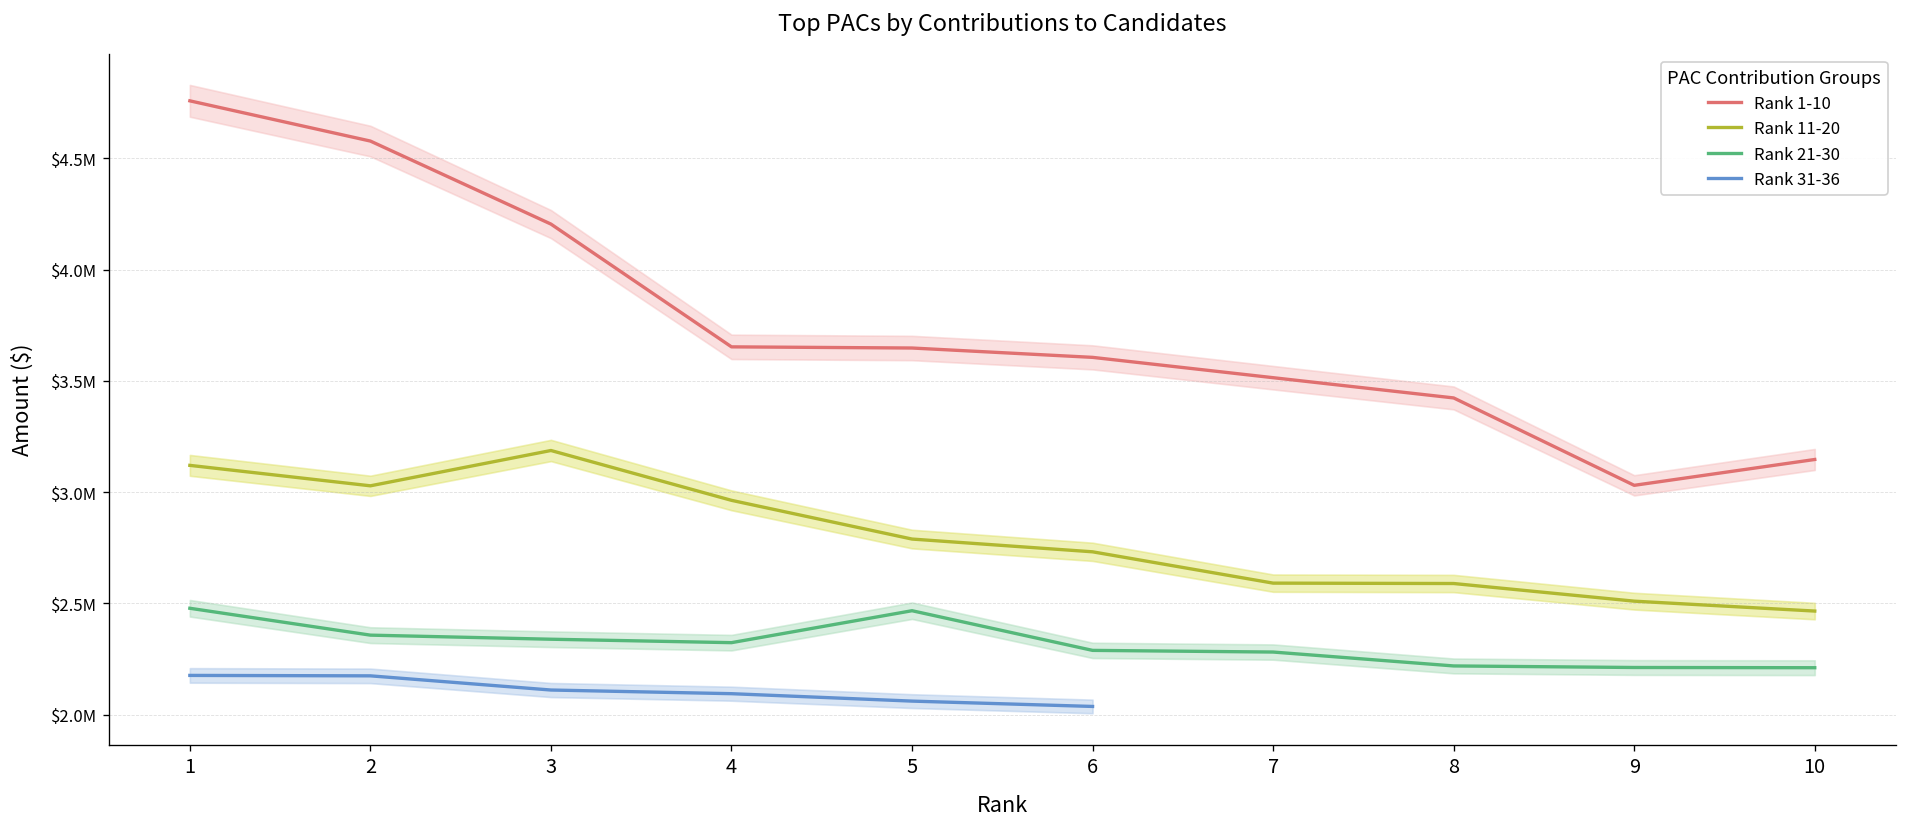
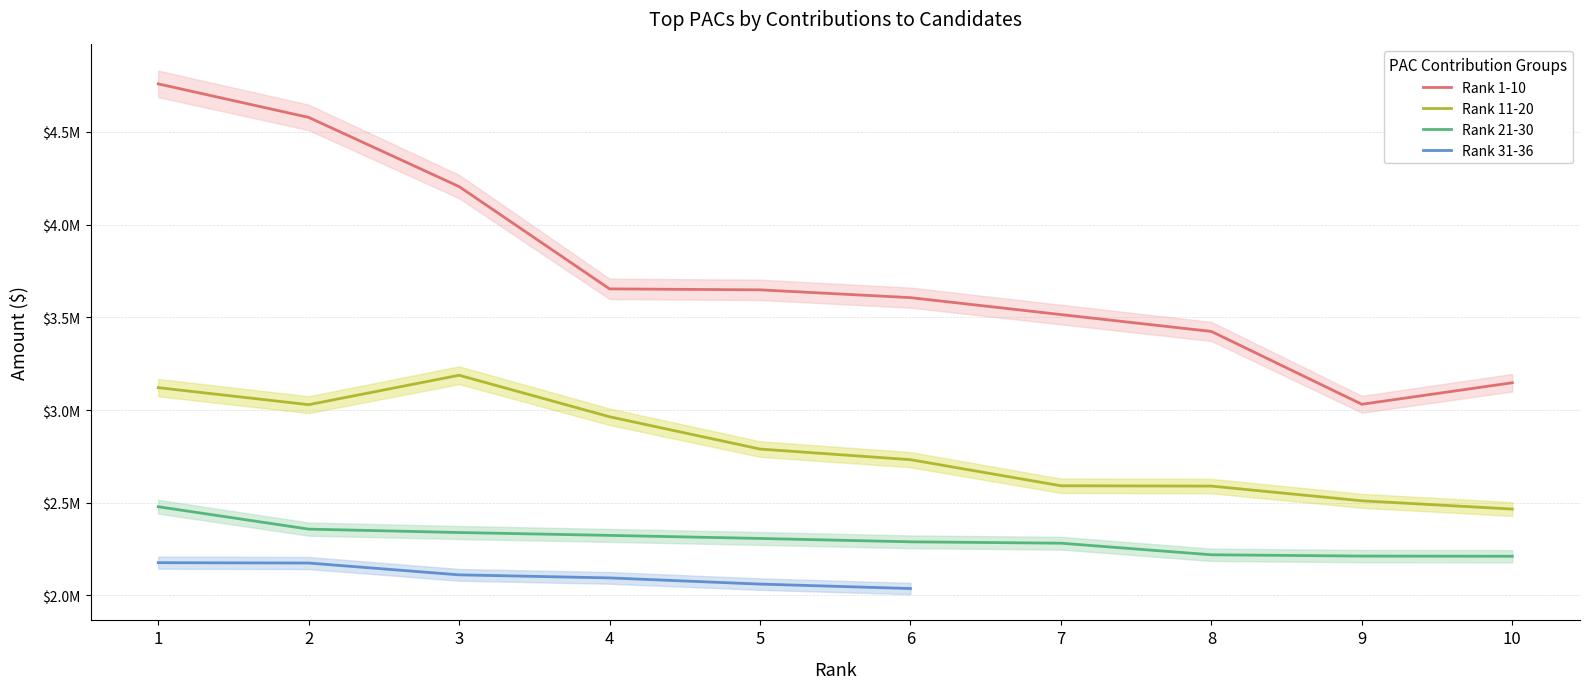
  {
    "Rank 1-10": {
      "1": "$4760000",
      "2": "$4580000",
      "3": "$4200000",
      "4": "$3650000",
      "5": "$3650000",
      "6": "$3610000",
      "7": "$3510000",
      "8": "$3420000",
      "9": "$3030000",
      "10": "$3150000"
    },
    "Rank 11-20": {
      "1": "$3120000",
      "2": "$3030000",
      "3": "$3190000",
      "4": "$2960000",
      "5": "$2790000",
      "6": "$2730000",
      "7": "$2590000",
      "8": "$2590000",
      "9": "$2510000",
      "10": "$2470000"
    },
    "Rank 21-30": {
      "1": "$2480000",
      "2": "$2360000",
      "3": "$2340000",
      "4": "$2320000",
-     "5": "$2470000",
+     "5": "$2310000",
      "6": "$2290000",
      "7": "$2280000",
      "8": "$2220000",
      "9": "$2210000",
      "10": "$2210000"
    },
    "Rank 31-36": {
      "1": "$2180000",
      "2": "$2180000",
      "3": "$2110000",
      "4": "$2090000",
      "5": "$2060000",
      "6": "$2040000"
    }
  }
